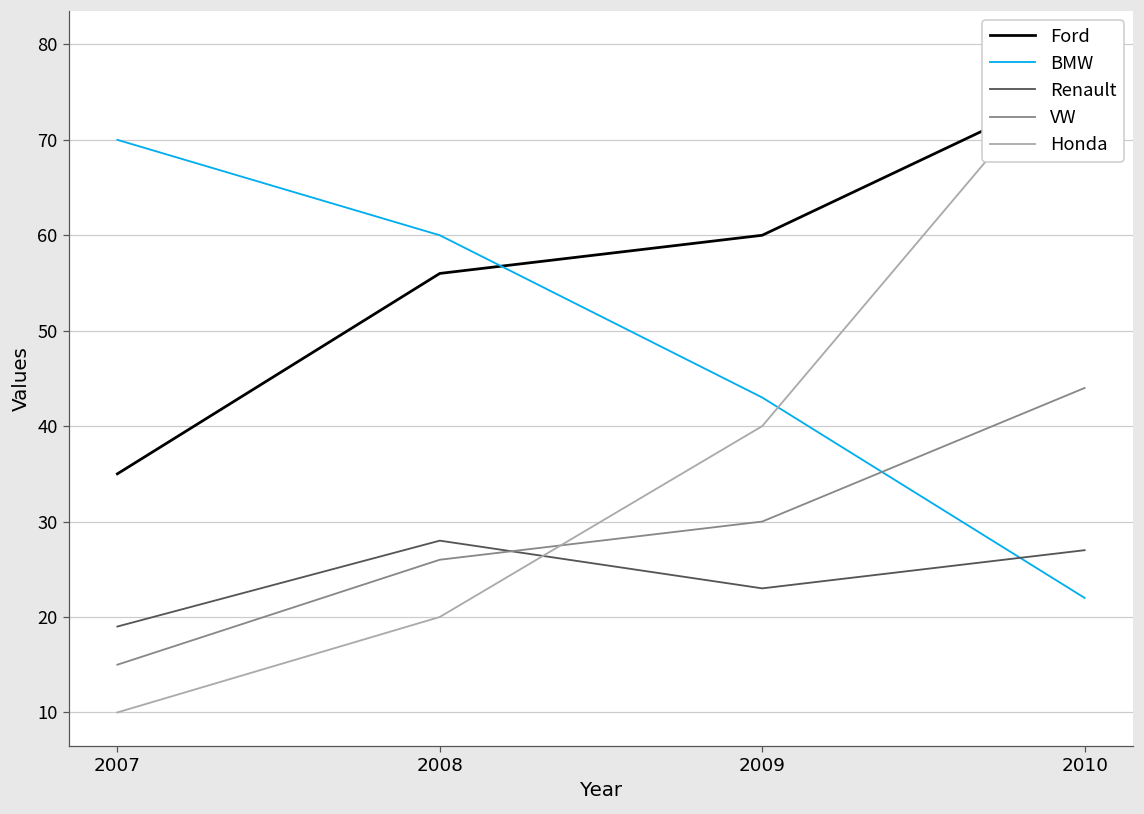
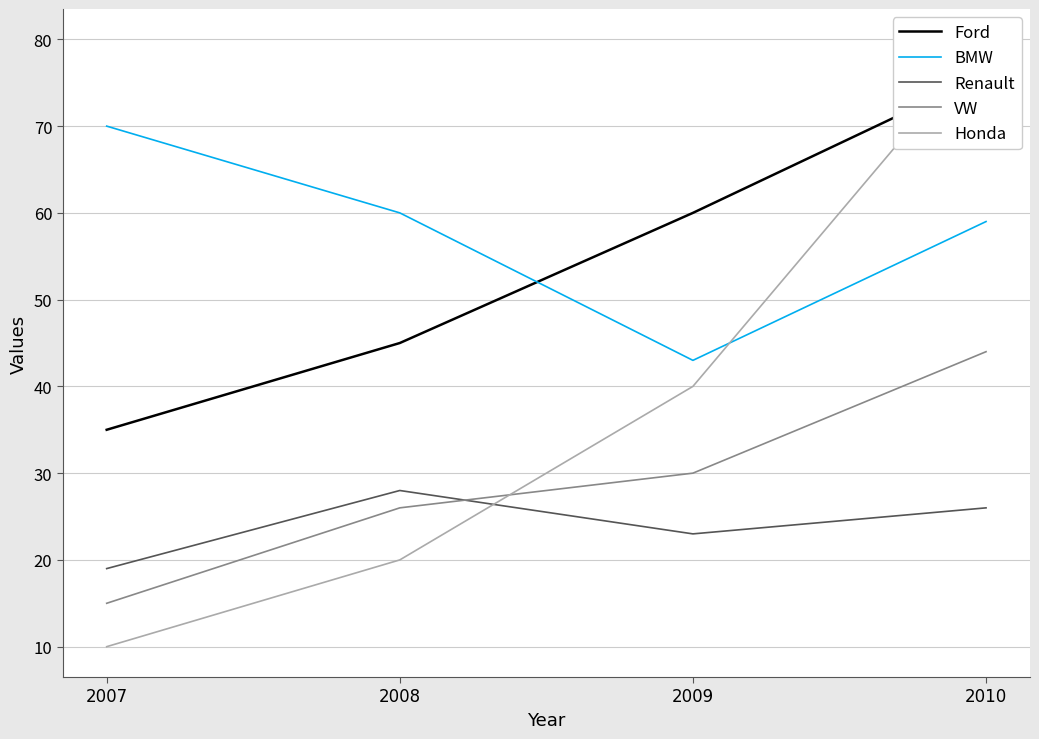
  {
    "Ford": {
      "2007": 35,
-     "2008": 56,
+     "2008": 45,
      "2009": 60
    },
    "BMW": {
      "2007": 70,
      "2008": 60,
      "2009": 43,
-     "2010": 22
+     "2010": 59
    },
    "Renault": {
      "2007": 19,
      "2008": 28,
      "2009": 23,
-     "2010": 27
+     "2010": 26
    }
  }
